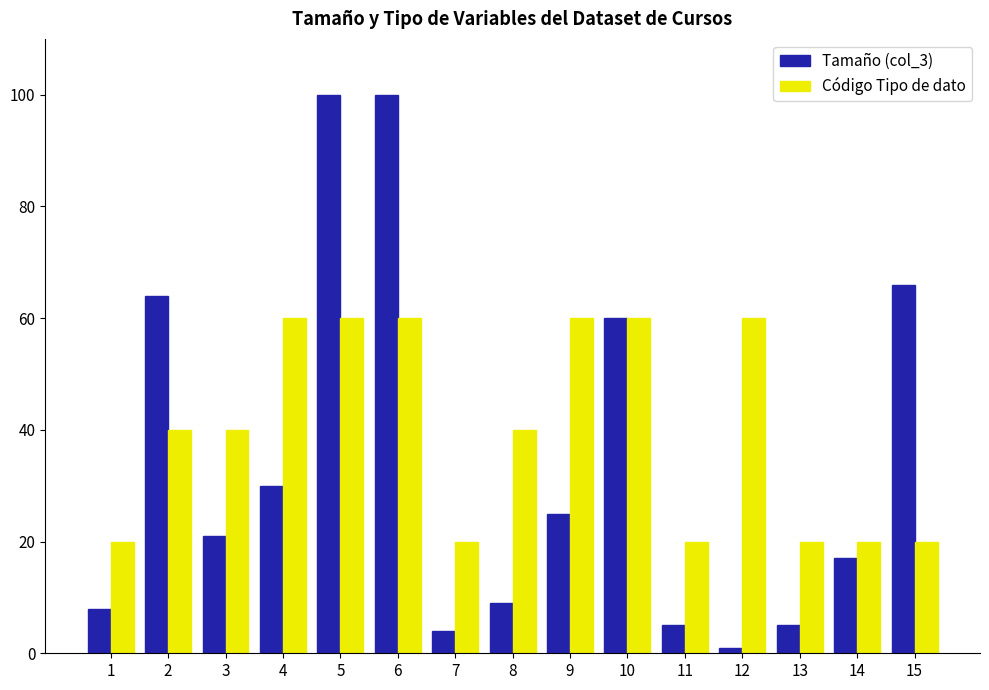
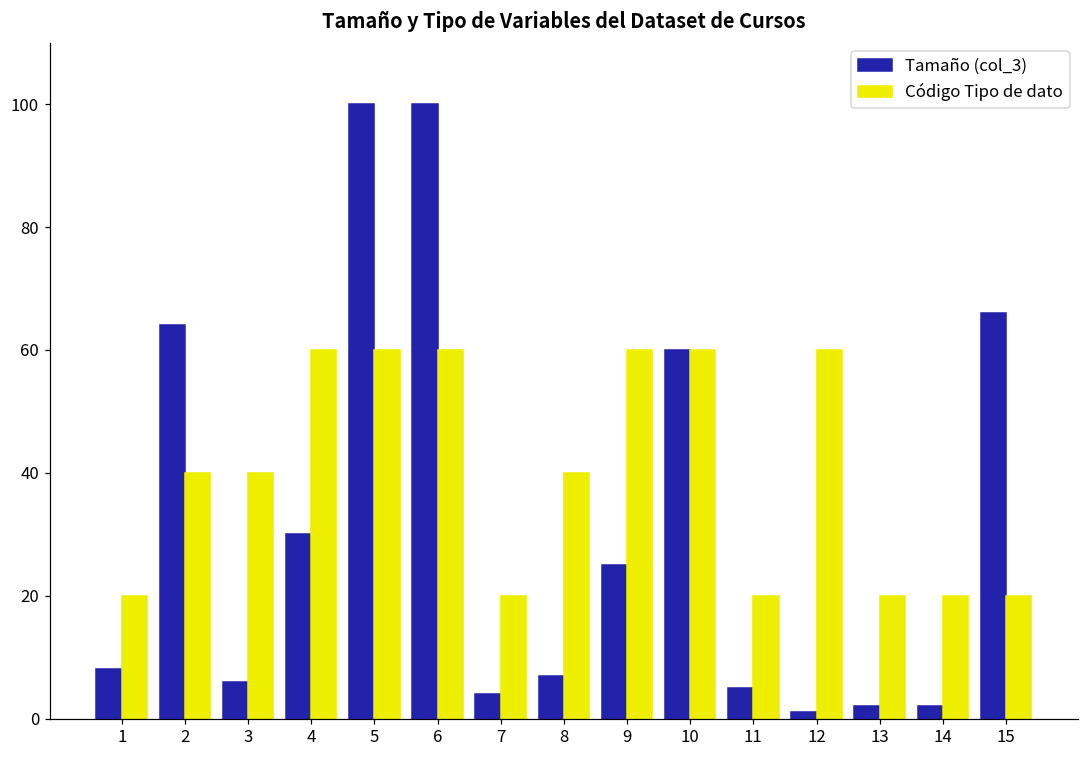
  {
    "Tamaño (col_3)": {
      "1": 8,
      "2": 64,
-     "3": 21,
+     "3": 6,
      "4": 30,
      "5": 100,
      "6": 100,
      "7": 4,
-     "8": 9,
+     "8": 7,
      "9": 25,
      "10": 60,
      "11": 5,
      "12": 1,
-     "13": 5,
-     "14": 17,
+     "13": 2,
+     "14": 2,
      "15": 66
    },
    "Código Tipo de dato": {
      "1": 20,
      "2": 40,
      "3": 40,
      "4": 60,
      "5": 60,
      "6": 60,
      "7": 20,
      "8": 40,
      "9": 60,
      "10": 60,
      "11": 20,
      "12": 60,
      "13": 20,
      "14": 20,
      "15": 20
    }
  }
